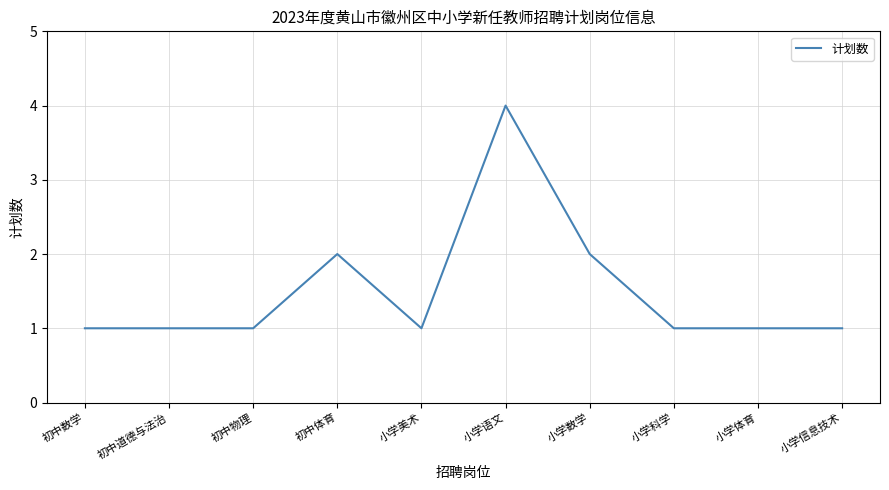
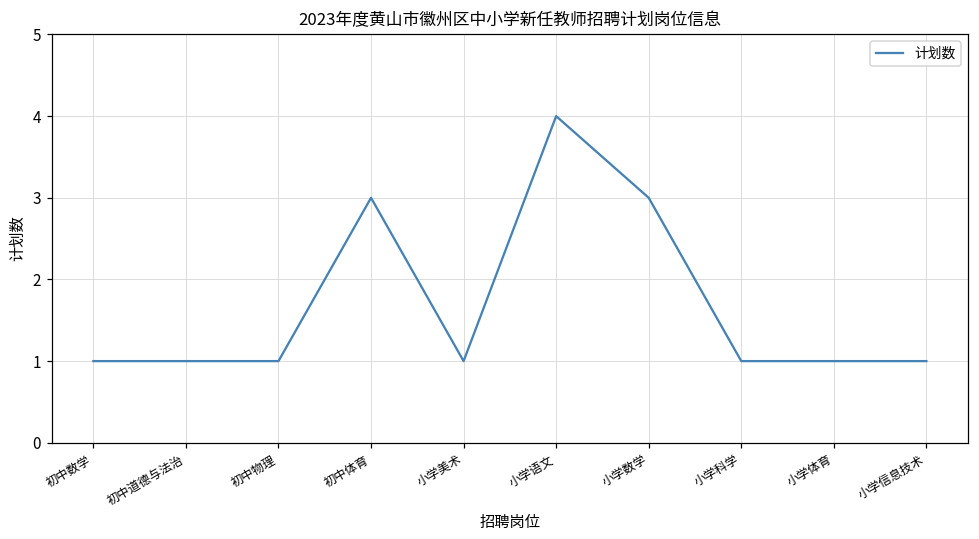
  {
    "初中数学": 1,
    "初中道德与法治": 1,
    "初中物理": 1,
-   "初中体育": 2,
+   "初中体育": 3,
    "小学美术": 1,
    "小学语文": 4,
-   "小学数学": 2,
+   "小学数学": 3,
    "小学科学": 1,
    "小学体育": 1,
    "小学信息技术": 1
  }
